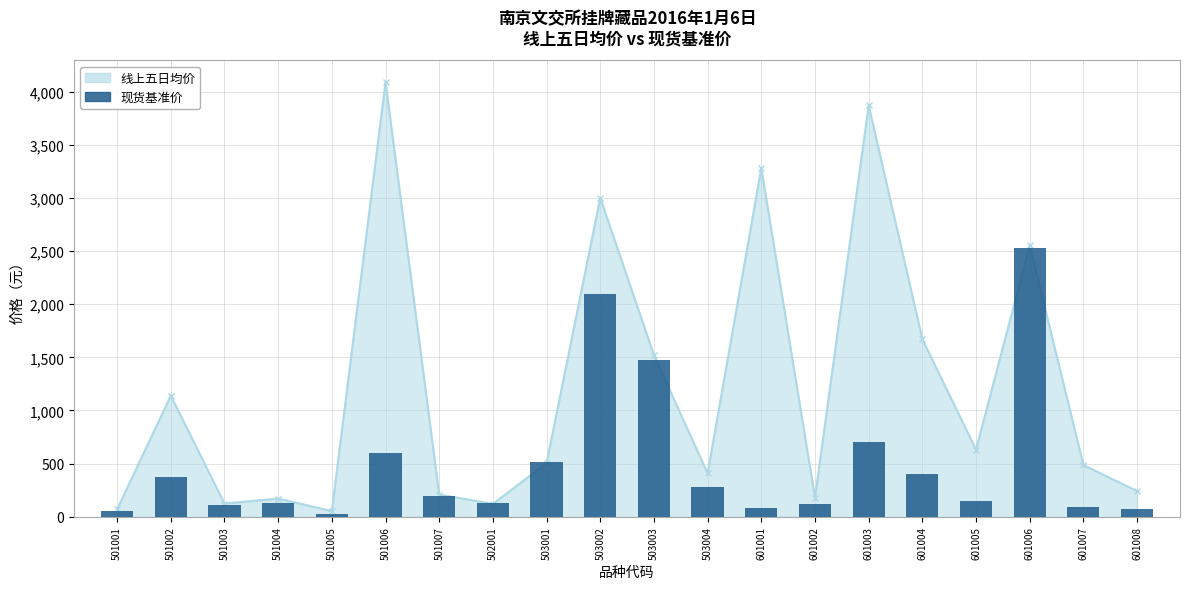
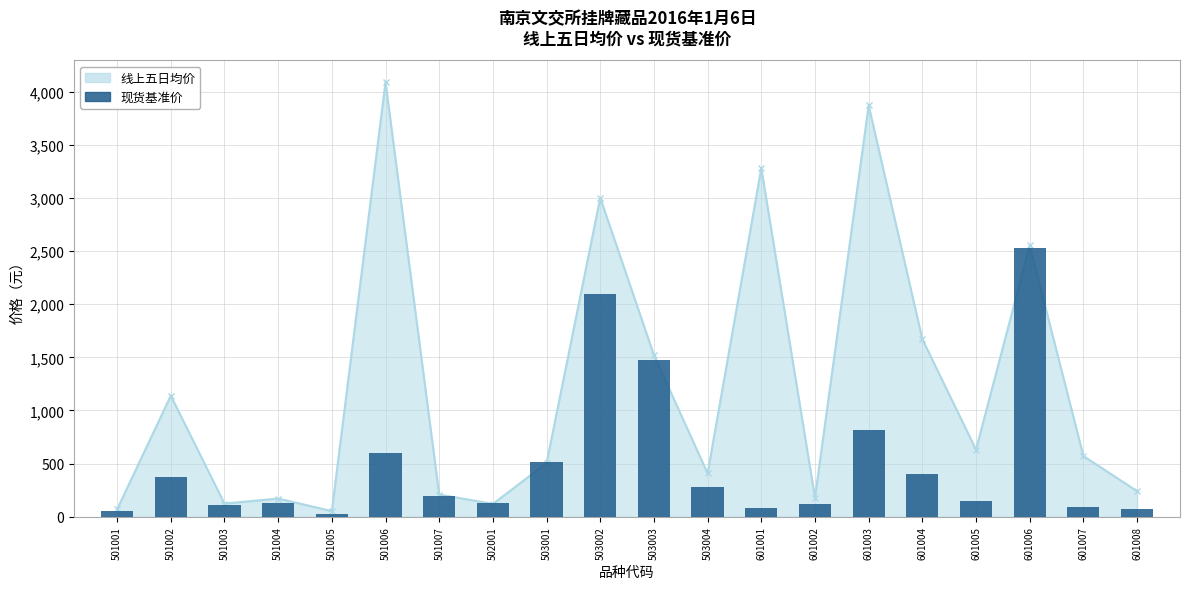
  {
    "线上五日均价": {
      "501001": "70",
      "501002": "1,140",
      "501003": "120",
      "501004": "170",
      "501005": "50",
      "501006": "4,090",
      "501007": "210",
      "502001": "120",
      "503001": "500",
      "503002": "3,000",
      "503003": "1,520",
      "503004": "410",
      "601001": "3,280",
      "601002": "180",
      "601003": "3,870",
      "601004": "1,670",
      "601005": "630",
      "601006": "2,550",
-     "601007": "490",
+     "601007": "570",
      "601008": "240"
    },
    "现货基准价": {
      "501001": "60",
      "501002": "370",
      "501003": "110",
      "501004": "130",
      "501006": "600",
      "501007": "190",
      "502001": "130",
      "503001": "520",
      "503002": "2,100",
      "503003": "1,470",
      "503004": "280",
      "601001": "80",
      "601002": "120",
-     "601003": "710",
+     "601003": "810",
      "601004": "400",
      "601005": "140",
      "601006": "2,530",
      "601007": "100",
      "601008": "70"
    }
  }
